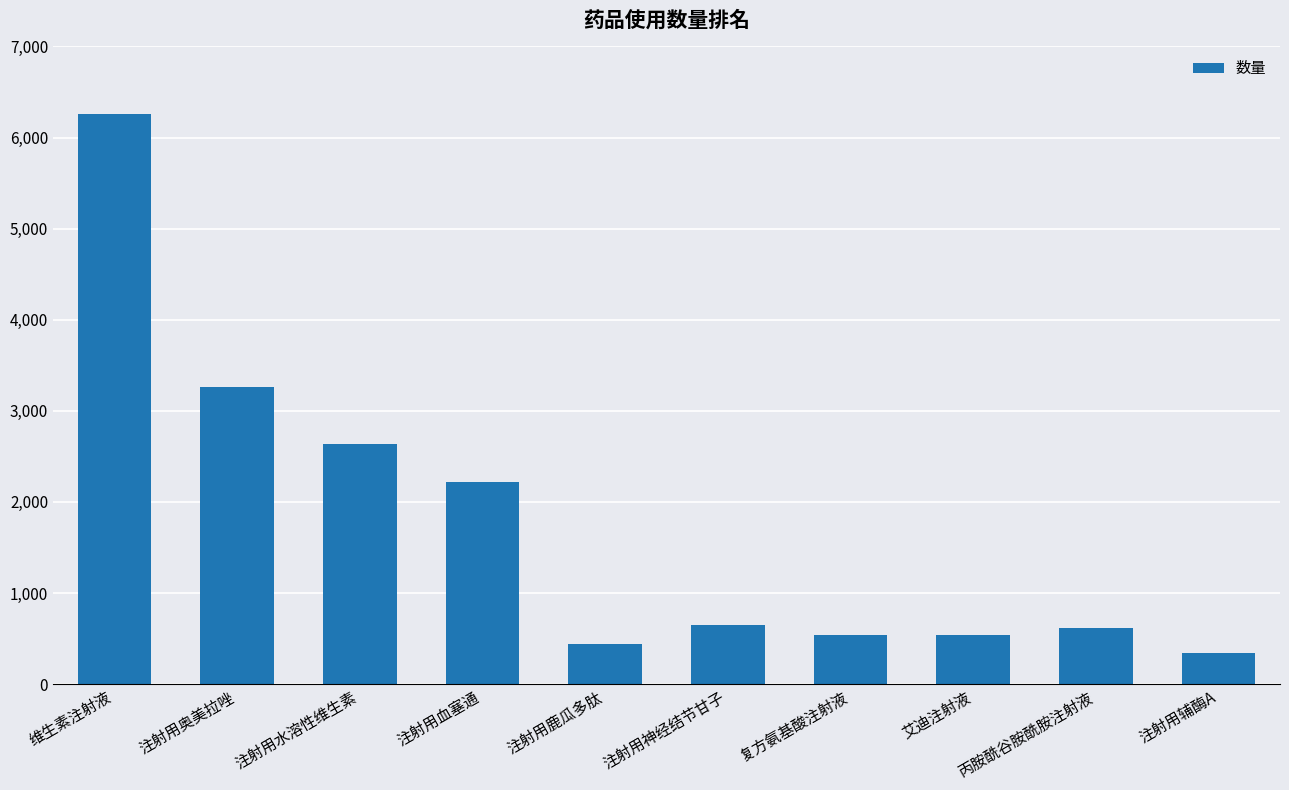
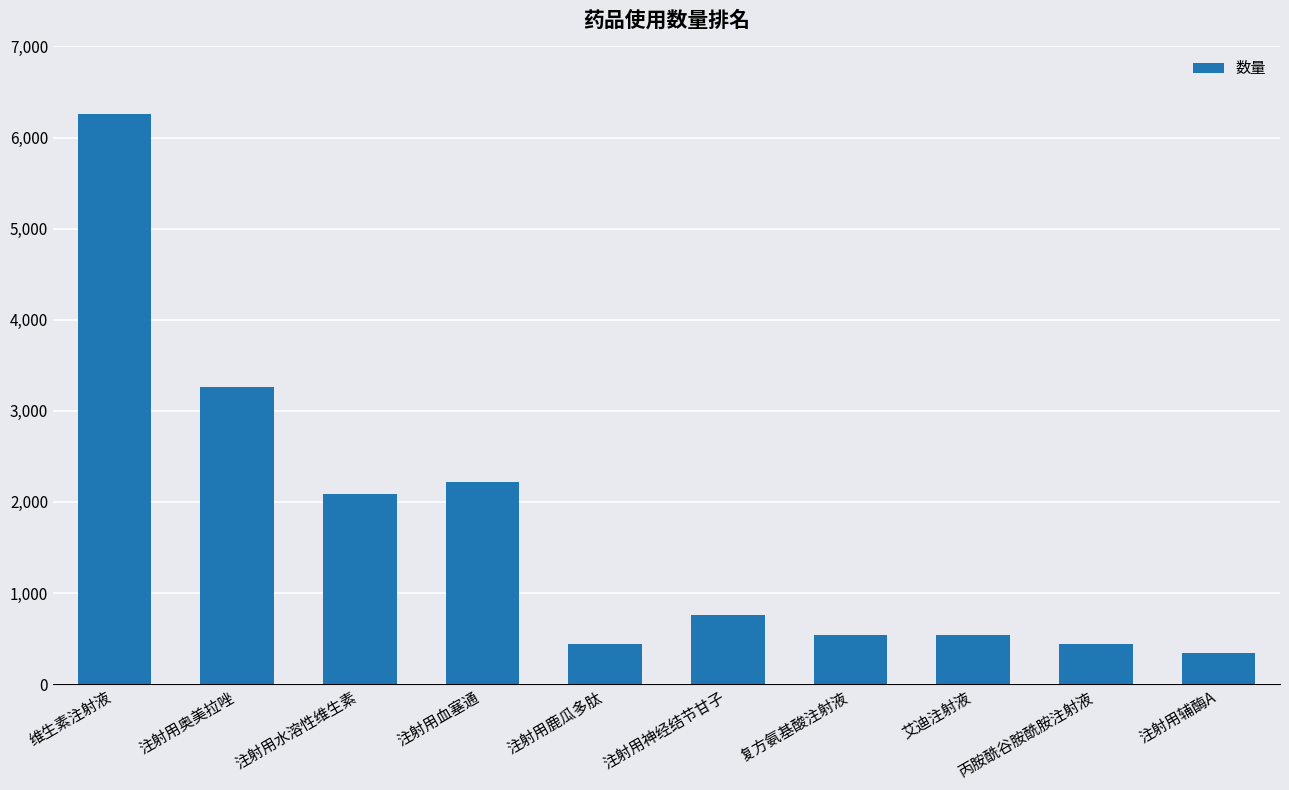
  {
    "维生素注射液": "6,300",
    "注射用奥美拉唑": "3,300",
-   "注射用水溶性维生素": "2,600",
+   "注射用水溶性维生素": "2,100",
    "注射用血塞通": "2,200",
    "注射用鹿瓜多肽": "400",
-   "注射用神经结节甘子": "600",
+   "注射用神经结节甘子": "800",
    "复方氨基酸注射液": "500",
    "艾迪注射液": "500",
-   "丙胺酰谷胺酰胺注射液": "600",
+   "丙胺酰谷胺酰胺注射液": "400",
    "注射用辅酶A": "300"
  }
